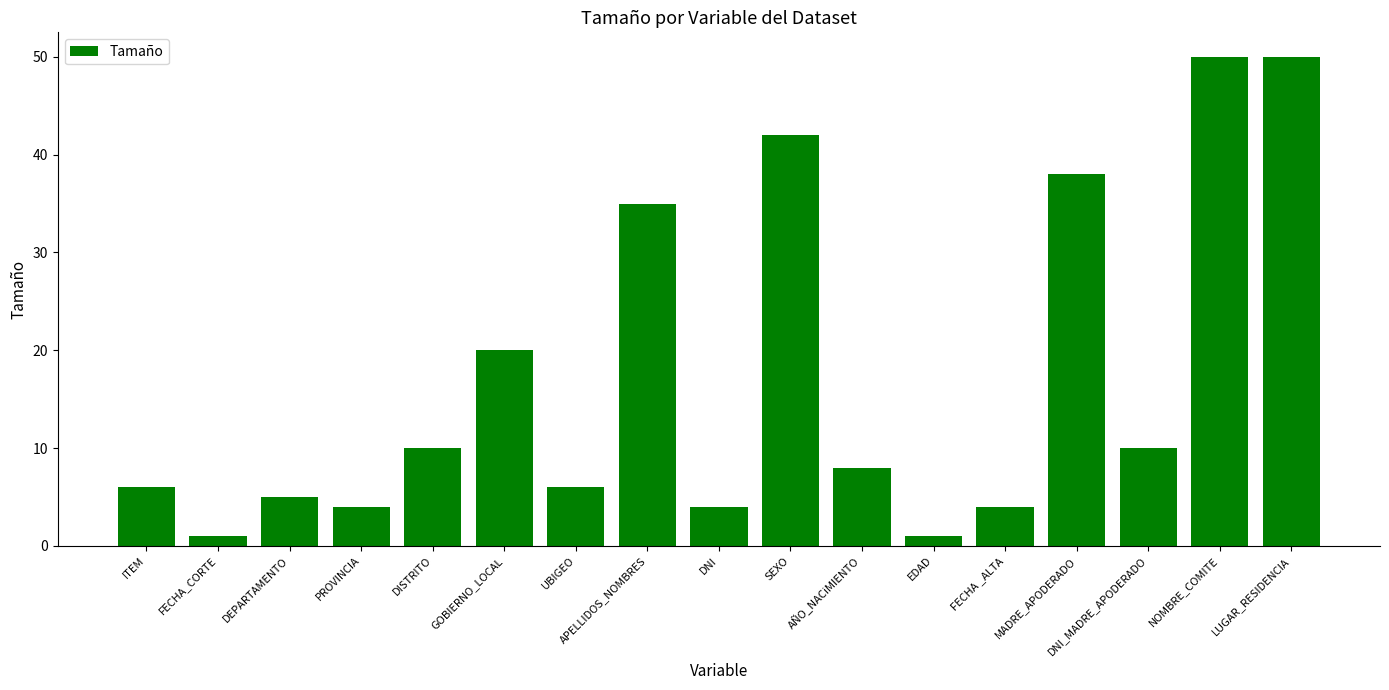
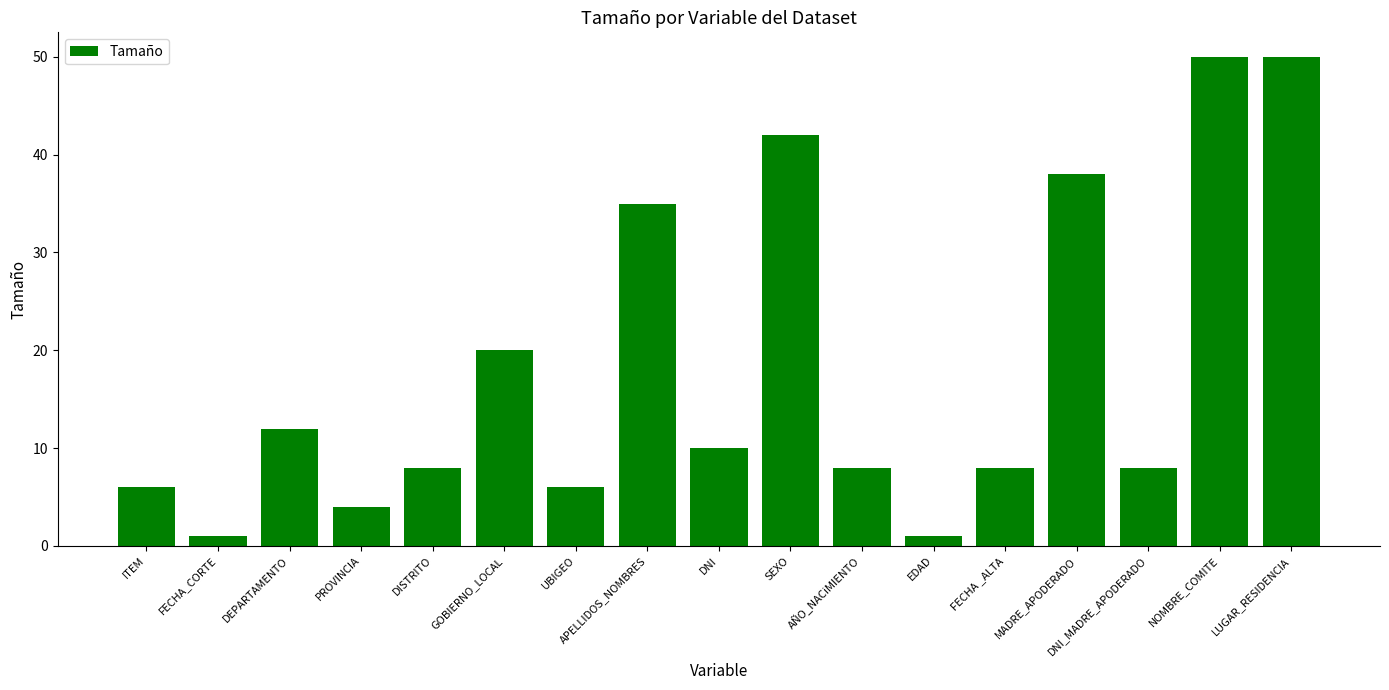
  {
    "ITEM": 6,
    "FECHA_CORTE": 1,
-   "DEPARTAMENTO": 5,
+   "DEPARTAMENTO": 12,
    "PROVINCIA": 4,
-   "DISTRITO": 10,
+   "DISTRITO": 8,
    "GOBIERNO_LOCAL": 20,
    "UBIGEO": 6,
    "APELLIDOS_NOMBRES": 35,
-   "DNI": 4,
+   "DNI": 10,
    "SEXO": 42,
    "AÑO_NACiMIENTO": 8,
    "EDAD": 1,
-   "FECHA _ALTA": 4,
+   "FECHA _ALTA": 8,
    "MADRE_APODERADO": 38,
-   "DNI_MADRE_APODERADO": 10,
+   "DNI_MADRE_APODERADO": 8,
    "NOMBRE_COMITE": 50,
    "LUGAR_RESIDENCIA": 50
  }
